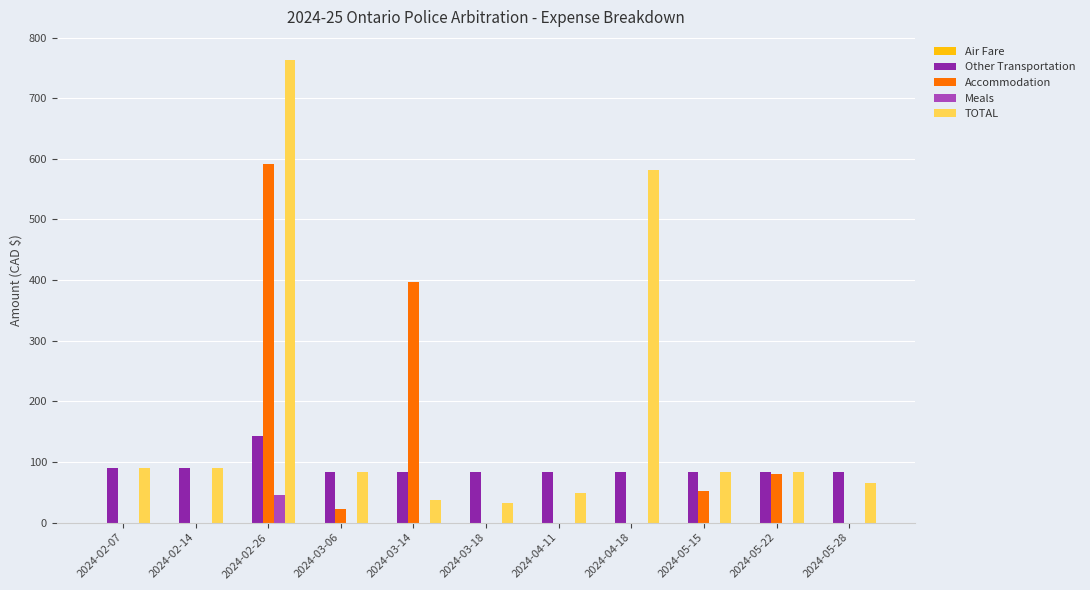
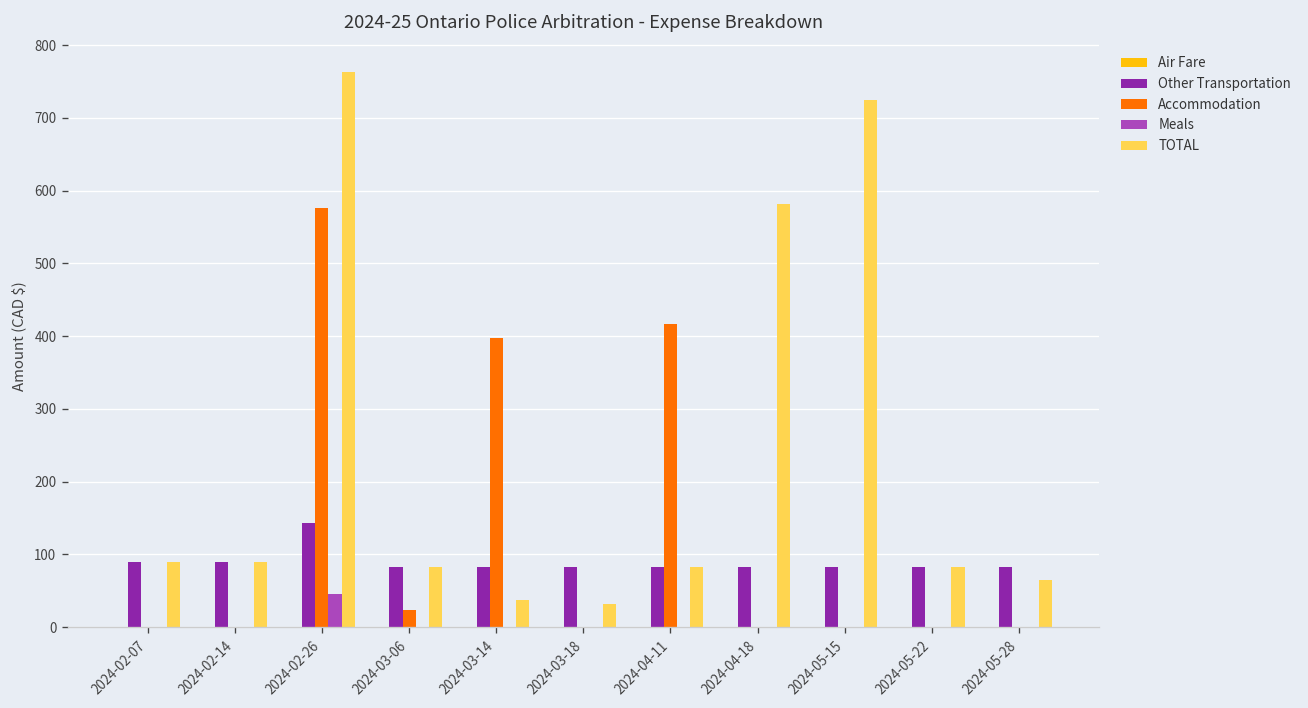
  {
    "Air Fare": {
      "2024-02-07": 0,
      "2024-02-14": 0,
      "2024-02-26": 0,
      "2024-03-06": 0,
      "2024-03-14": 0,
      "2024-03-18": 0,
      "2024-04-11": 0,
      "2024-04-18": 0,
      "2024-05-15": 0,
      "2024-05-22": 0,
      "2024-05-28": 0
    },
    "Accommodation": {
      "2024-02-07": 0,
      "2024-02-14": 0,
-     "2024-02-26": 590,
+     "2024-02-26": 580,
      "2024-03-06": 20,
      "2024-03-14": 400,
      "2024-03-18": 0,
-     "2024-04-11": 0,
+     "2024-04-11": 420,
      "2024-04-18": 0,
-     "2024-05-15": 50,
-     "2024-05-22": 80,
+     "2024-05-15": 0,
+     "2024-05-22": 0,
      "2024-05-28": 0
    },
    "TOTAL": {
      "2024-02-07": 90,
      "2024-02-14": 90,
      "2024-02-26": 760,
      "2024-03-06": 80,
      "2024-03-14": 40,
      "2024-03-18": 30,
-     "2024-04-11": 50,
+     "2024-04-11": 80,
      "2024-04-18": 580,
-     "2024-05-15": 80,
+     "2024-05-15": 720,
      "2024-05-22": 80,
      "2024-05-28": 60
    }
  }
